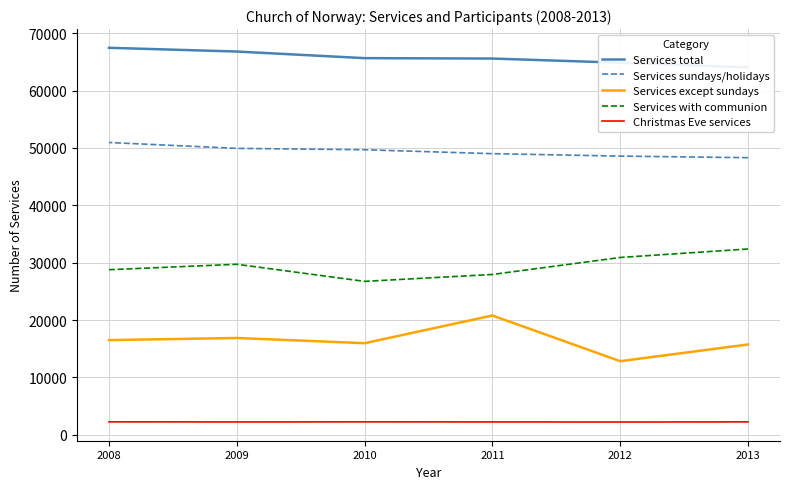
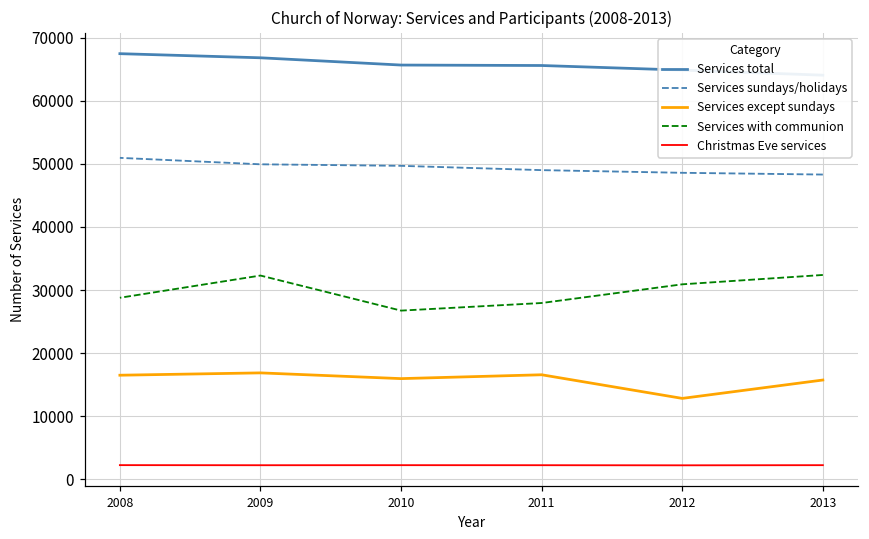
  {
    "Services except sundays": {
      "2008": 17000,
      "2009": 17000,
      "2010": 16000,
-     "2011": 21000,
+     "2011": 17000,
      "2012": 13000,
      "2013": 16000
    },
    "Services with communion": {
      "2008": 29000,
-     "2009": 30000,
+     "2009": 32000,
      "2010": 27000,
      "2011": 28000,
      "2012": 31000,
      "2013": 32000
    },
    "Christmas Eve services": {
      "2008": 2000,
      "2009": 2000,
      "2010": 2000,
      "2011": 2000,
      "2012": 2000,
      "2013": 2000
    }
  }
